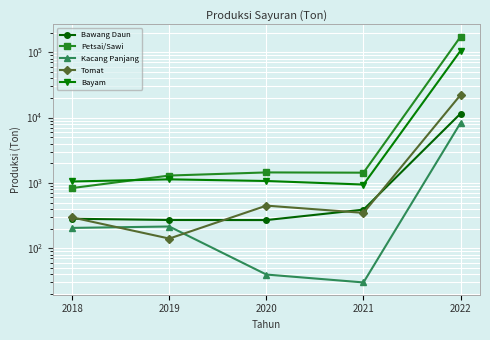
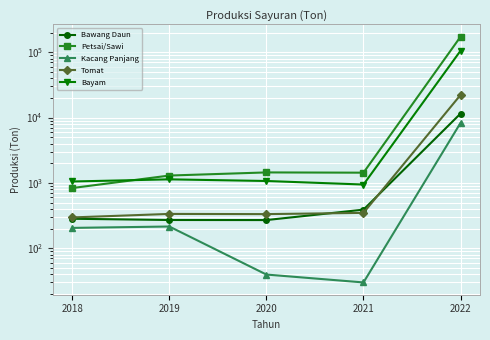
  {
    "Tomat": {
-     "2019": 140,
-     "2020": 400,
+     "2019": 300,
+     "2020": 300,
      "2021": 300,
      "2022": 22000
    }
  }
